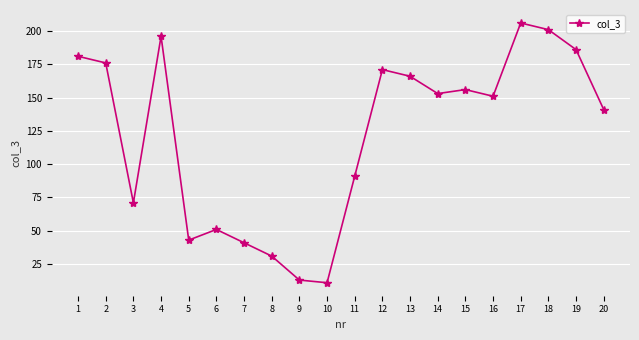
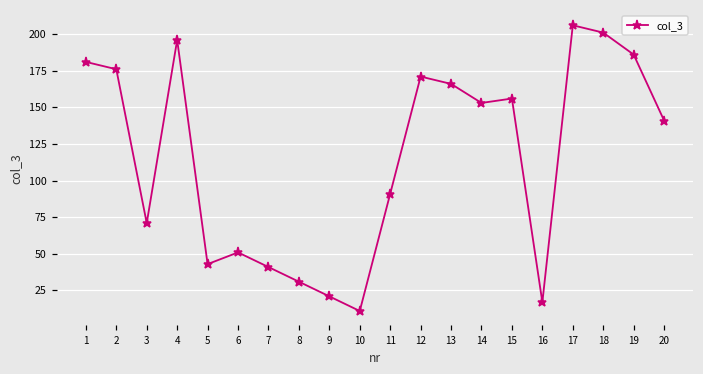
  {
    "1": 181,
    "2": 176,
    "3": 71,
    "4": 196,
    "5": 43,
    "6": 51,
    "7": 41,
    "8": 31,
-   "9": 13,
+   "9": 21,
    "10": 11,
    "11": 91,
    "12": 171,
    "13": 166,
    "14": 153,
    "15": 156,
-   "16": 151,
+   "16": 17,
    "17": 206,
    "18": 201,
    "19": 186,
    "20": 141
  }
